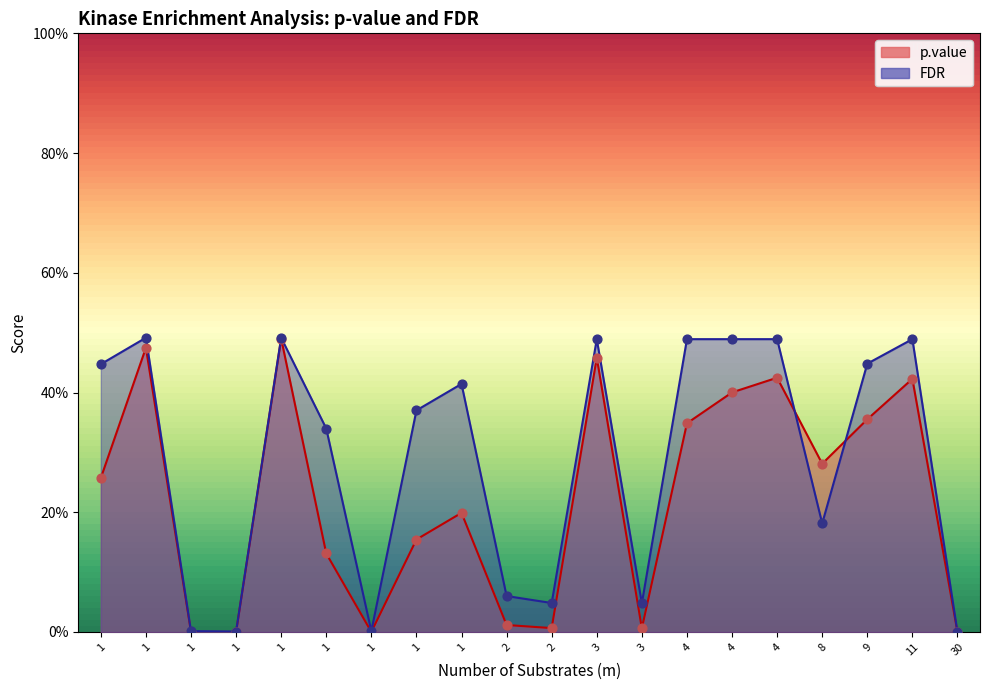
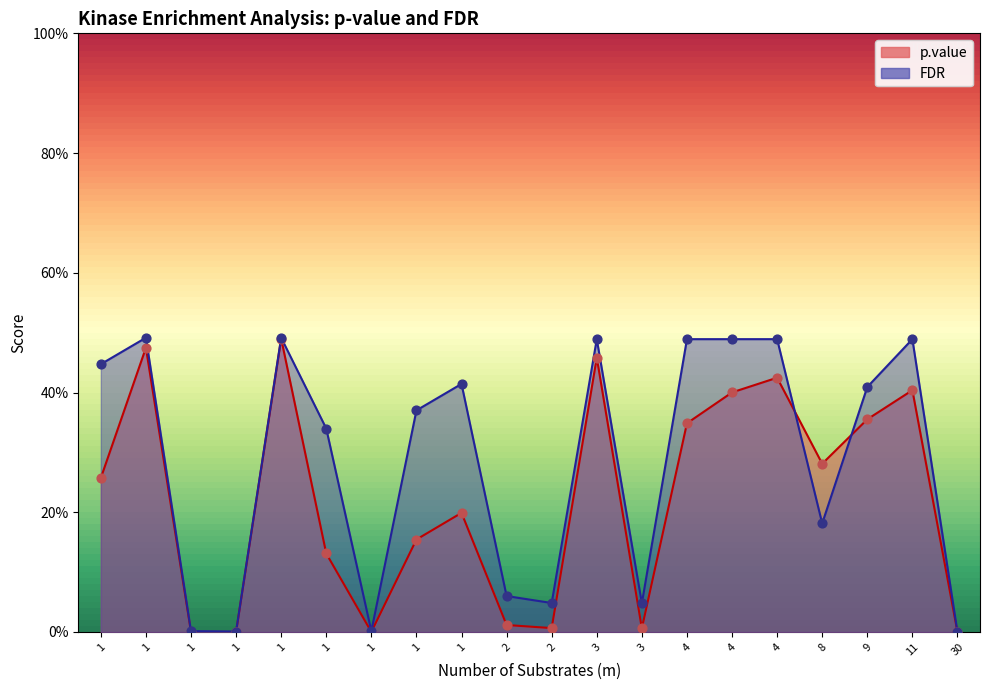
  {
    "p.value": {
      "8": "28%",
      "9": "36%",
-     "11": "42%"
+     "11": "40%"
    },
    "FDR": {
      "8": "18%",
-     "9": "45%",
+     "9": "41%",
      "11": "49%"
    }
  }
